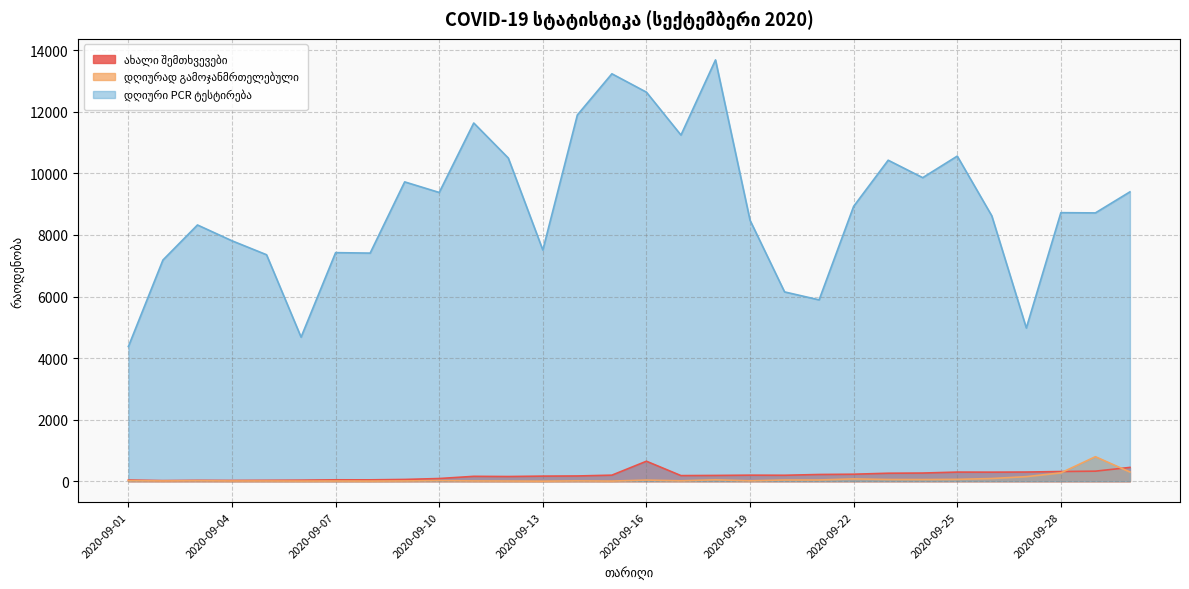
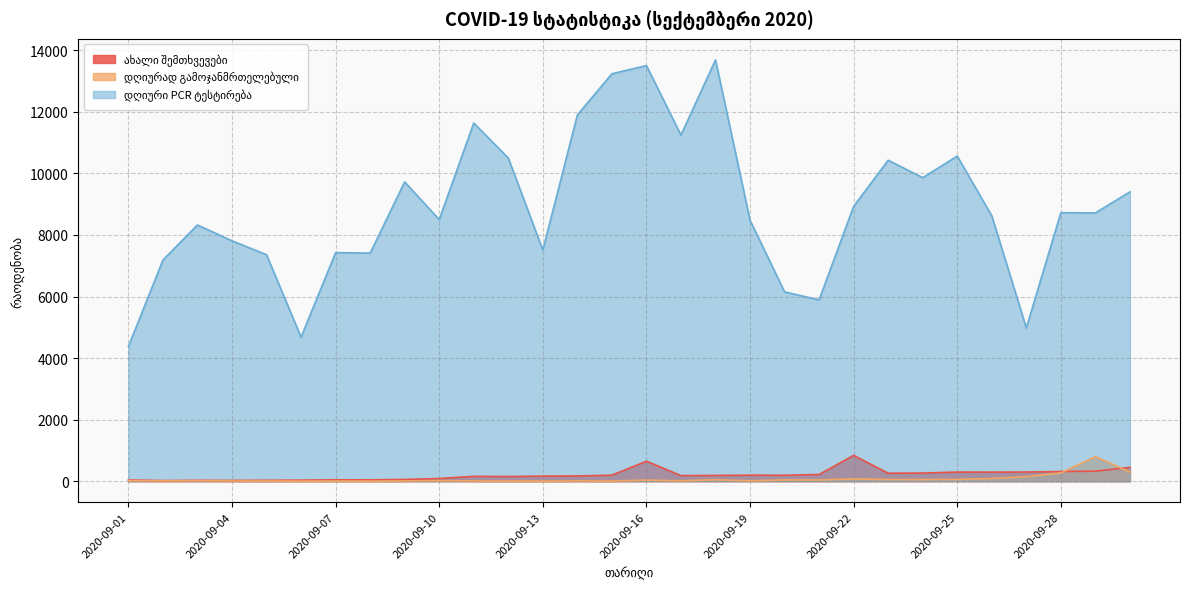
  {
    "ახალი შემთხვევები": {
      "2020-09-13": 200,
      "2020-09-16": 600,
      "2020-09-19": 200,
-     "2020-09-22": 200,
+     "2020-09-22": 800,
      "2020-09-25": 300
    },
    "დღიურად გამოჯანმრთელებული": {
      "2020-09-13": 0,
      "2020-09-16": 0,
      "2020-09-19": 0,
      "2020-09-22": 100,
      "2020-09-25": 100
    },
    "დღიური PCR ტესტირება": {
      "2020-09-01": 4400,
      "2020-09-04": 7800,
      "2020-09-07": 7400,
-     "2020-09-10": 9400,
+     "2020-09-10": 8500,
      "2020-09-13": 7500,
-     "2020-09-16": 12600,
+     "2020-09-16": 13500,
      "2020-09-19": 8500,
      "2020-09-22": 8900,
      "2020-09-25": 10600,
      "2020-09-28": 8700
    }
  }
